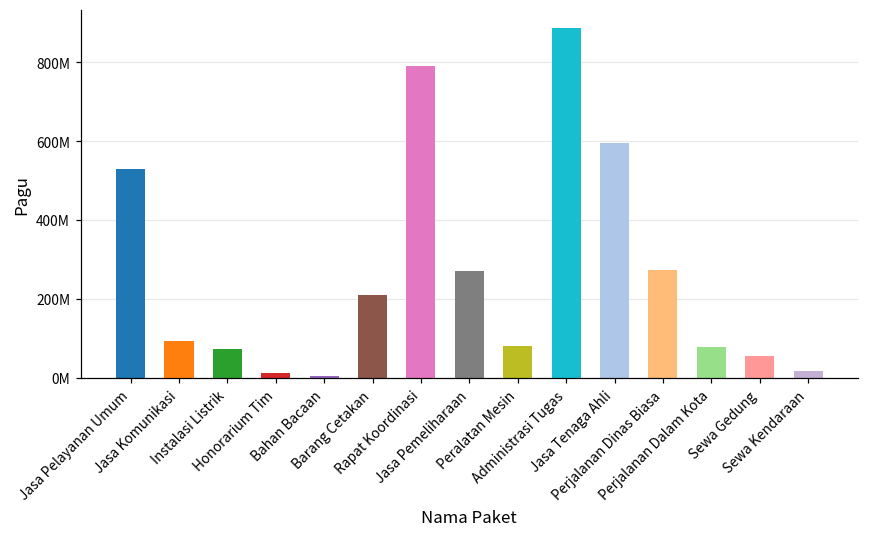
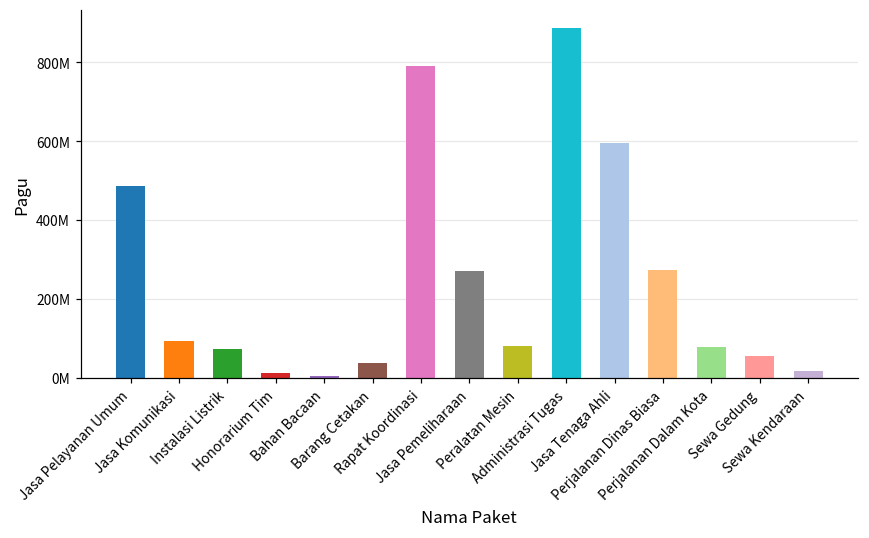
  {
-   "Jasa Pelayanan Umum": 530000000,
+   "Jasa Pelayanan Umum": 490000000,
    "Jasa Komunikasi": 90000000,
    "Instalasi Listrik": 70000000,
    "Honorarium Tim": 10000000,
-   "Barang Cetakan": 210000000,
+   "Barang Cetakan": 40000000,
    "Rapat Koordinasi": 790000000,
    "Jasa Pemeliharaan": 270000000,
    "Peralatan Mesin": 80000000,
    "Administrasi Tugas": 890000000,
    "Jasa Tenaga Ahli": 590000000,
    "Perjalanan Dinas Biasa": 270000000,
    "Perjalanan Dalam Kota": 80000000,
    "Sewa Gedung": 50000000,
    "Sewa Kendaraan": 20000000
  }
